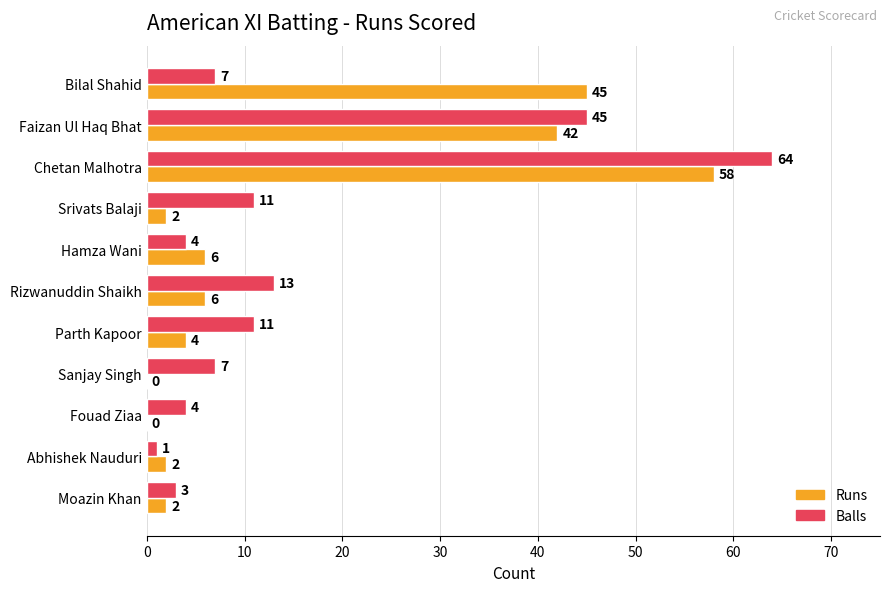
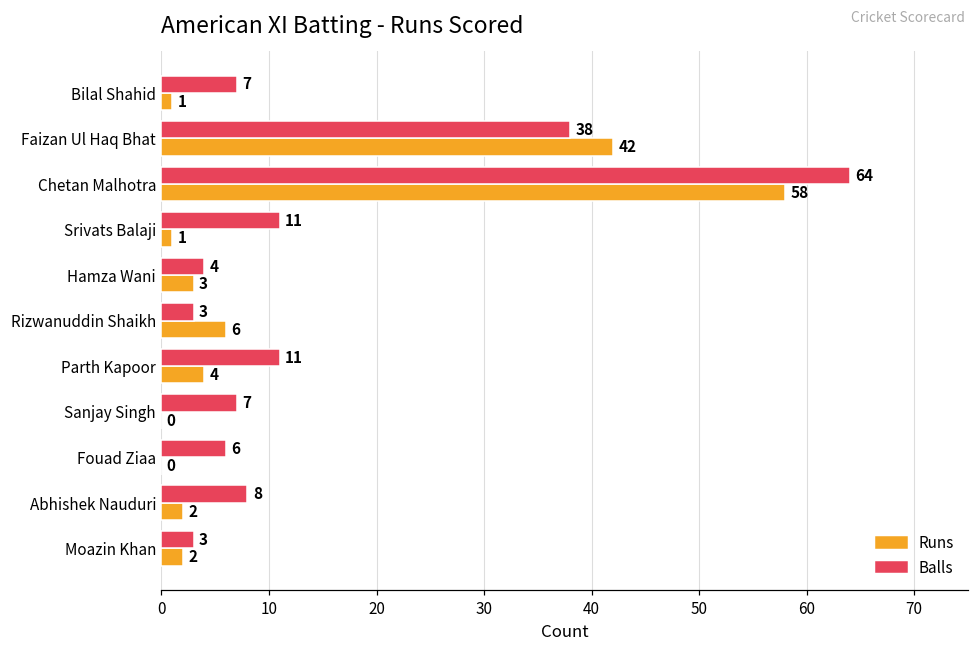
  {
    "Runs": {
-     "Bilal Shahid": 45,
+     "Bilal Shahid": 1,
      "Faizan Ul Haq Bhat": 42,
      "Chetan Malhotra": 58,
-     "Srivats Balaji": 2,
-     "Hamza Wani": 6,
+     "Srivats Balaji": 1,
+     "Hamza Wani": 3,
      "Rizwanuddin Shaikh": 6,
      "Parth Kapoor": 4,
      "Sanjay Singh": 0,
      "Fouad Ziaa": 0,
      "Abhishek Nauduri": 2,
      "Moazin Khan": 2
    },
    "Balls": {
      "Bilal Shahid": 7,
-     "Faizan Ul Haq Bhat": 45,
+     "Faizan Ul Haq Bhat": 38,
      "Chetan Malhotra": 64,
      "Srivats Balaji": 11,
      "Hamza Wani": 4,
-     "Rizwanuddin Shaikh": 13,
+     "Rizwanuddin Shaikh": 3,
      "Parth Kapoor": 11,
      "Sanjay Singh": 7,
-     "Fouad Ziaa": 4,
-     "Abhishek Nauduri": 1,
+     "Fouad Ziaa": 6,
+     "Abhishek Nauduri": 8,
      "Moazin Khan": 3
    }
  }
